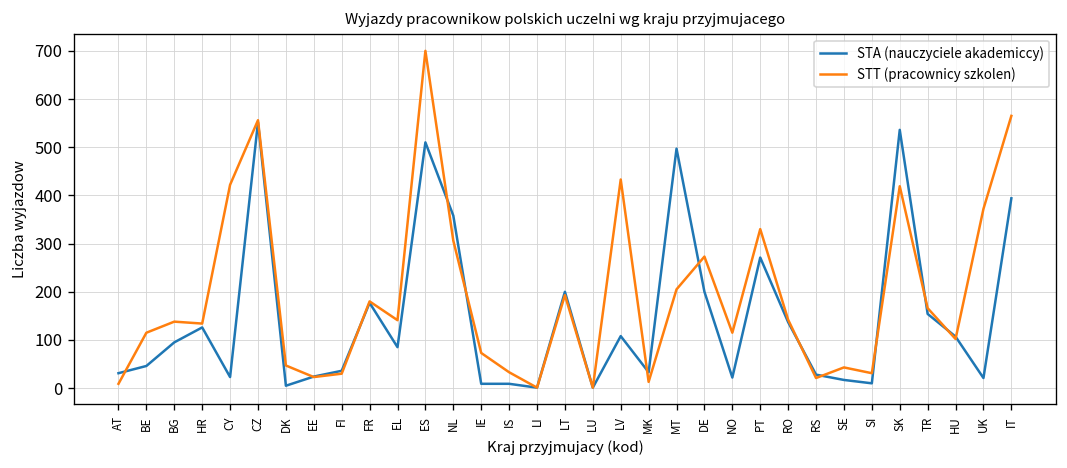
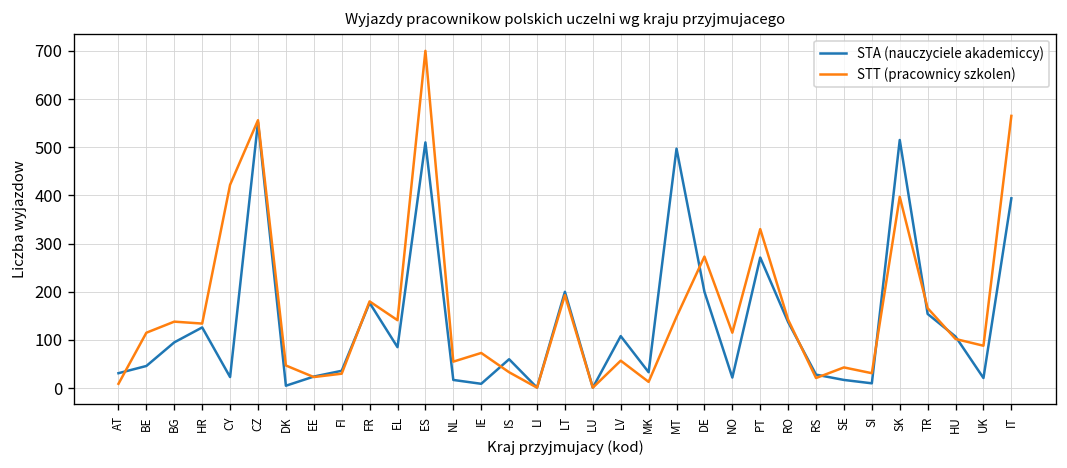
  {
    "STA (nauczyciele akademiccy)": {
      "AT": 30,
      "BE": 50,
      "BG": 100,
      "HR": 130,
      "CY": 20,
      "DK": 10,
      "EL": 90,
      "ES": 510,
-     "NL": 360,
+     "NL": 20,
      "IE": 10,
-     "IS": 10,
+     "IS": 60,
      "LT": 200,
      "LV": 110,
      "MK": 30,
      "MT": 500,
      "DE": 200,
      "NO": 20,
      "PT": 270,
      "RS": 30,
      "SE": 20,
      "SI": 10,
-     "SK": 540,
+     "SK": 520,
      "TR": 150,
      "UK": 20,
      "IT": 390
    },
    "STT (pracownicy szkolen)": {
      "AT": 10,
      "BE": 120,
      "BG": 140,
      "HR": 130,
      "CY": 420,
      "DK": 50,
      "EL": 140,
      "ES": 700,
-     "NL": 310,
+     "NL": 60,
      "IE": 70,
      "IS": 30,
      "LT": 190,
-     "LV": 430,
+     "LV": 60,
      "MK": 10,
-     "MT": 210,
+     "MT": 150,
      "DE": 270,
      "NO": 120,
      "PT": 330,
      "RS": 20,
      "SE": 40,
      "SI": 30,
-     "SK": 420,
+     "SK": 400,
      "TR": 170,
-     "UK": 370,
+     "UK": 90,
      "IT": 570
    }
  }
